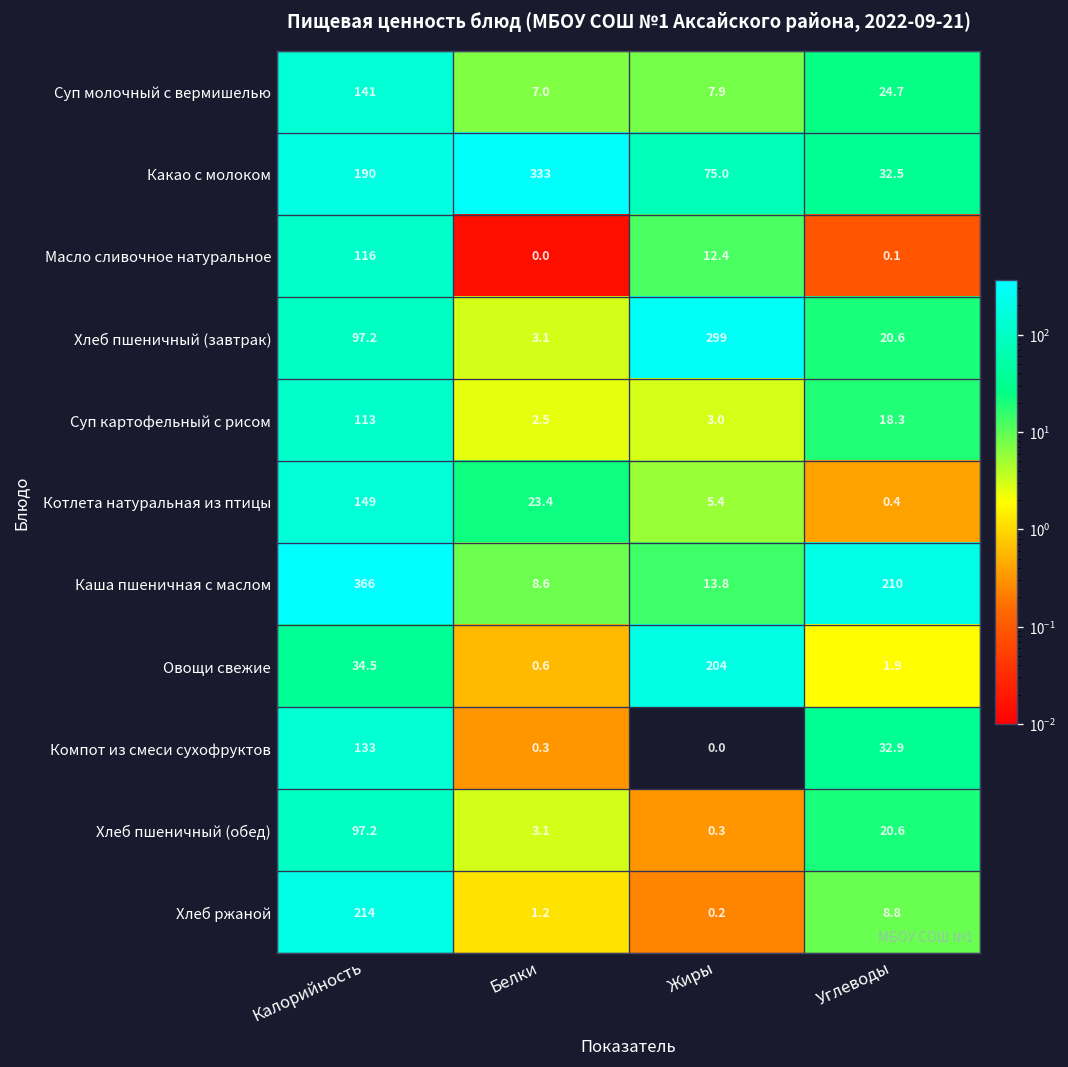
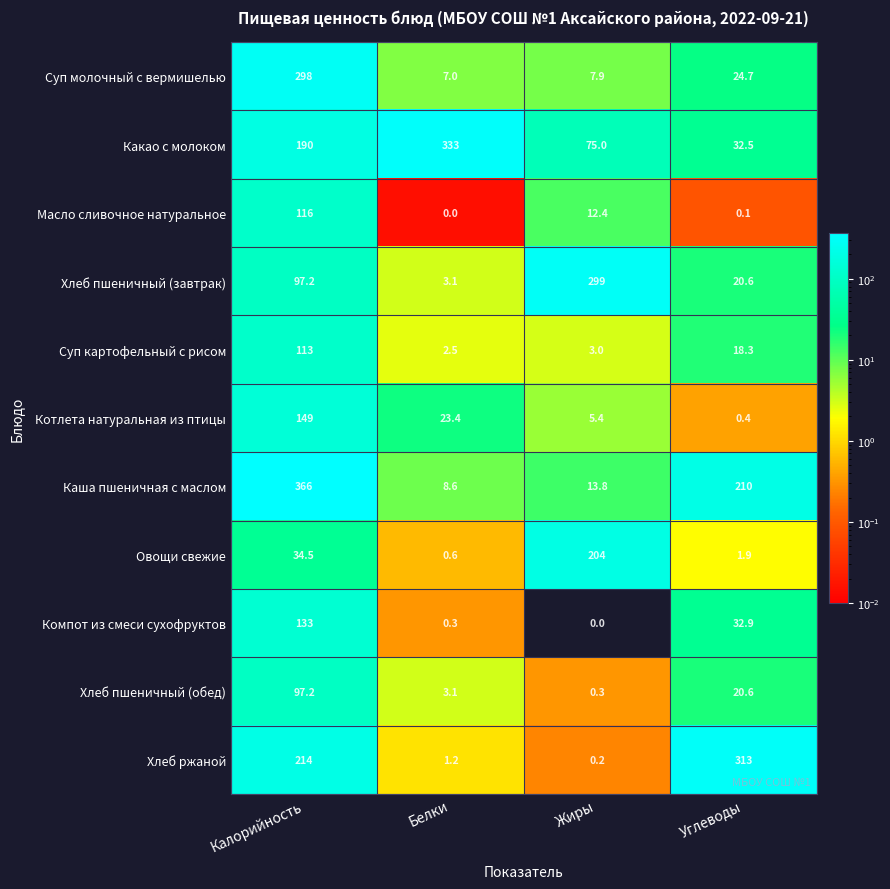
  {
    "Суп молочный с вермишелью": {
-     "Калорийность": 141,
+     "Калорийность": 298,
      "Белки": 7.0,
      "Жиры": 7.9,
      "Углеводы": 24.7
    },
    "Какао с молоком": {
      "Калорийность": 190,
      "Белки": 333,
      "Жиры": 75.0,
      "Углеводы": 32.5
    },
    "Масло сливочное натуральное": {
      "Калорийность": 116,
      "Белки": 0.0,
      "Жиры": 12.4,
      "Углеводы": 0.1
    },
    "Хлеб пшеничный (завтрак)": {
      "Калорийность": 97.2,
      "Белки": 3.1,
      "Жиры": 299,
      "Углеводы": 20.6
    },
    "Суп картофельный с рисом": {
      "Калорийность": 113,
      "Белки": 2.5,
      "Жиры": 3.0,
      "Углеводы": 18.3
    },
    "Котлета натуральная из птицы": {
      "Калорийность": 149,
      "Белки": 23.4,
      "Жиры": 5.4,
      "Углеводы": 0.4
    },
    "Каша пшеничная с маслом": {
      "Калорийность": 366,
      "Белки": 8.6,
      "Жиры": 13.8,
      "Углеводы": 210
    },
    "Овощи свежие": {
      "Калорийность": 34.5,
      "Белки": 0.6,
      "Жиры": 204,
      "Углеводы": 1.9
    },
    "Компот из смеси сухофруктов": {
      "Калорийность": 133,
      "Белки": 0.3,
      "Жиры": 0.0,
      "Углеводы": 32.9
    },
    "Хлеб пшеничный (обед)": {
      "Калорийность": 97.2,
      "Белки": 3.1,
      "Жиры": 0.3,
      "Углеводы": 20.6
    },
    "Хлеб ржаной": {
      "Калорийность": 214,
      "Белки": 1.2,
      "Жиры": 0.2,
-     "Углеводы": 8.8
+     "Углеводы": 313
    }
  }
